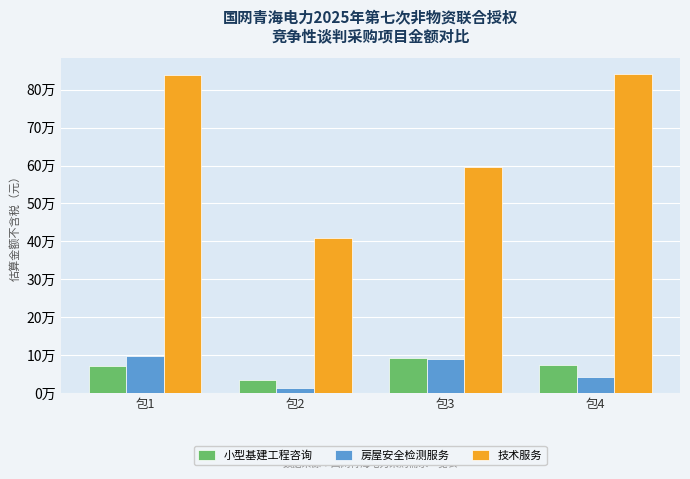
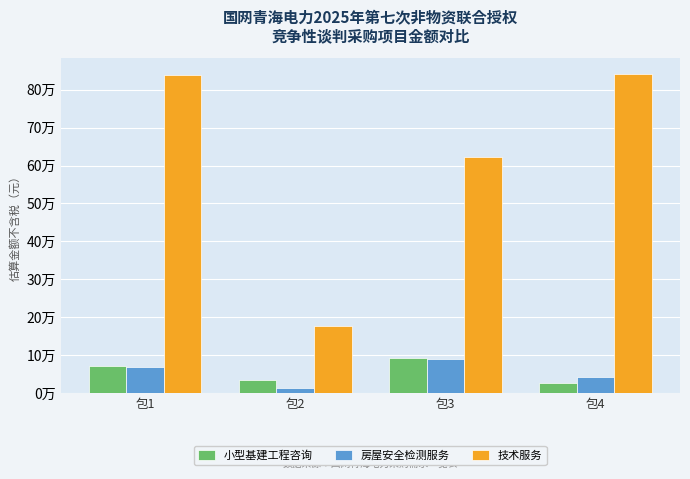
  {
    "小型基建工程咨询": {
      "包1": "7万",
      "包2": "4万",
      "包3": "9万",
-     "包4": "8万"
+     "包4": "3万"
    },
    "房屋安全检测服务": {
-     "包1": "10万",
+     "包1": "7万",
      "包2": "1万",
      "包3": "9万",
      "包4": "4万"
    },
    "技术服务": {
      "包1": "84万",
-     "包2": "41万",
-     "包3": "60万",
+     "包2": "18万",
+     "包3": "62万",
      "包4": "84万"
    }
  }
